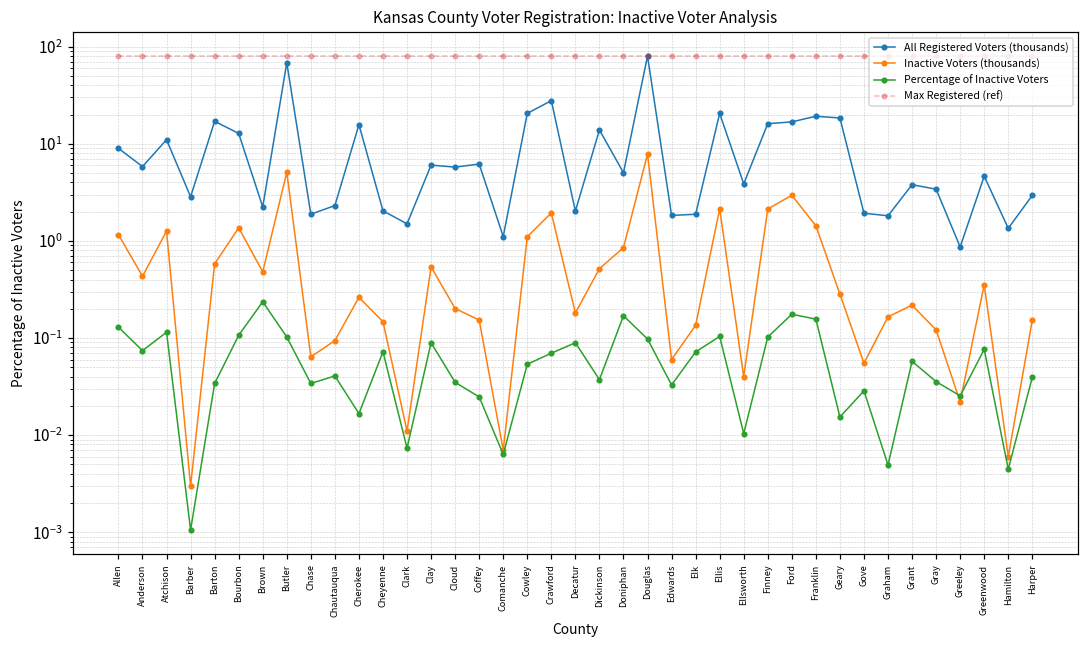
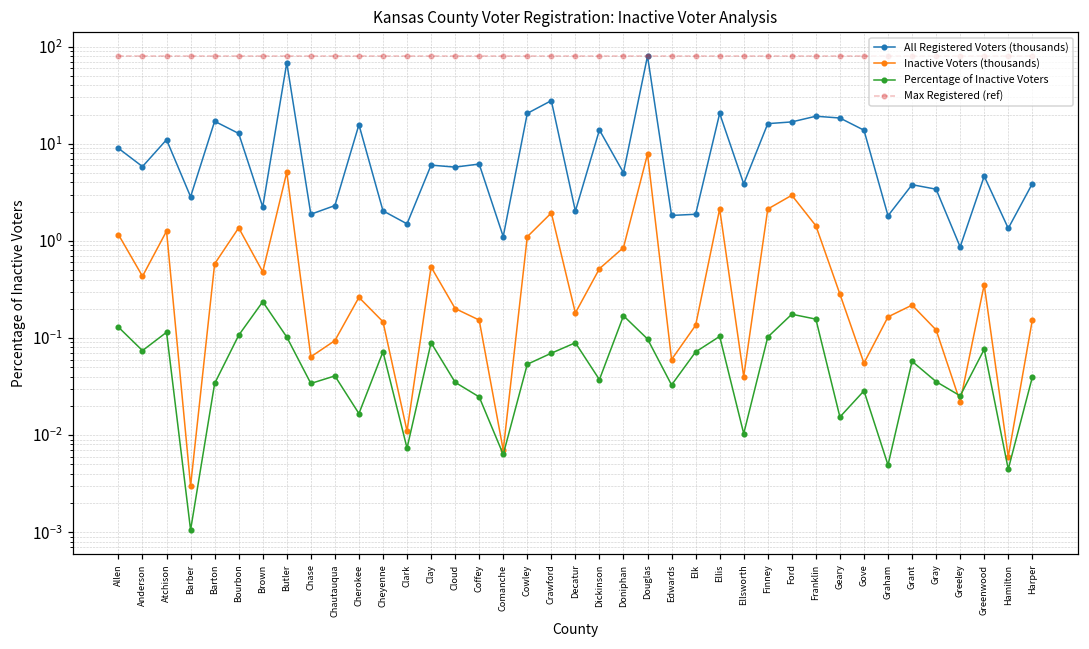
  {
    "All Registered Voters (thousands)": {
      "Allen": 9,
      "Anderson": 6,
      "Atchison": 11,
      "Barber": 2.8,
      "Barton": 17,
      "Bourbon": 13,
      "Brown": 2.2,
      "Butler": 70,
      "Chase": 1.9,
      "Chautauqua": 2.3,
      "Cherokee": 16,
      "Cheyenne": 2.0,
      "Clark": 1.5,
      "Clay": 6,
      "Cloud": 6,
      "Coffey": 6,
      "Comanche": 1.1,
      "Cowley": 21,
      "Crawford": 28,
      "Decatur": 2.0,
      "Dickinson": 14,
      "Doniphan": 5,
      "Edwards": 1.8,
      "Elk": 1.9,
      "Ellis": 21,
      "Ellsworth": 4,
      "Finney": 16,
      "Ford": 17,
      "Franklin": 19,
      "Geary": 18,
-     "Gove": 1.9,
+     "Gove": 14,
      "Graham": 1.8,
      "Grant": 3.8,
      "Gray": 3.4,
      "Greeley": 0.9,
      "Greenwood": 5,
      "Hamilton": 1.3,
-     "Harper": 2.9
+     "Harper": 4
    },
    "Inactive Voters (thousands)": {
      "Allen": 1.2,
      "Anderson": 0.4,
      "Atchison": 1.3,
      "Barber": 0.0030,
      "Barton": 0.6,
      "Bourbon": 1.4,
      "Brown": 0.5,
      "Butler": 5,
      "Chase": 0.06,
      "Chautauqua": 0.1,
      "Cherokee": 0.26,
      "Cheyenne": 0.15,
      "Clark": 0.011,
      "Clay": 0.5,
      "Cloud": 0.2,
      "Coffey": 0.15,
      "Comanche": 0.007,
      "Cowley": 1.1,
      "Crawford": 1.9,
      "Decatur": 0.18,
      "Dickinson": 0.5,
      "Doniphan": 0.9,
      "Douglas": 8,
      "Edwards": 0.06,
      "Elk": 0.14,
      "Ellis": 2.1,
      "Ellsworth": 0.04,
      "Finney": 2.1,
      "Ford": 3.0,
      "Franklin": 1.4,
      "Geary": 0.3,
      "Gove": 0.06,
      "Graham": 0.17,
      "Grant": 0.22,
      "Gray": 0.12,
      "Greeley": 0.022,
      "Greenwood": 0.35,
      "Hamilton": 0.006,
      "Harper": 0.15
    },
    "Percentage of Inactive Voters": {
      "Allen": 0.13,
      "Anderson": 0.07,
      "Atchison": 0.11,
      "Barber": 0.0011,
      "Barton": 0.034,
      "Bourbon": 0.1,
      "Brown": 0.24,
      "Butler": 0.1,
      "Chase": 0.034,
      "Chautauqua": 0.04,
      "Cherokee": 0.017,
      "Cheyenne": 0.07,
      "Clark": 0.007,
      "Clay": 0.09,
      "Cloud": 0.035,
      "Coffey": 0.025,
      "Comanche": 0.006,
      "Cowley": 0.05,
      "Crawford": 0.07,
      "Decatur": 0.09,
      "Dickinson": 0.037,
      "Doniphan": 0.17,
      "Douglas": 0.1,
      "Edwards": 0.033,
      "Elk": 0.07,
      "Ellis": 0.1,
      "Ellsworth": 0.010,
      "Finney": 0.1,
      "Ford": 0.18,
      "Franklin": 0.16,
      "Geary": 0.015,
      "Gove": 0.029,
      "Graham": 0.005,
      "Grant": 0.06,
      "Gray": 0.036,
      "Greeley": 0.025,
      "Greenwood": 0.08,
      "Hamilton": 0.004,
      "Harper": 0.04
    },
    "Max Registered (ref)": {
      "Allen": 80,
      "Anderson": 80,
      "Atchison": 80,
      "Barber": 80,
      "Barton": 80,
      "Bourbon": 80,
      "Brown": 80,
      "Butler": 80,
      "Chase": 80,
      "Chautauqua": 80,
      "Cherokee": 80,
      "Cheyenne": 80,
      "Clark": 80,
      "Clay": 80,
      "Cloud": 80,
      "Coffey": 80,
      "Comanche": 80,
      "Cowley": 80,
      "Crawford": 80,
      "Decatur": 80,
      "Dickinson": 80,
      "Doniphan": 80,
      "Edwards": 80,
      "Elk": 80,
      "Ellis": 80,
      "Ellsworth": 80,
      "Finney": 80,
      "Ford": 80,
      "Franklin": 80,
      "Geary": 80,
      "Gove": 80
    }
  }
